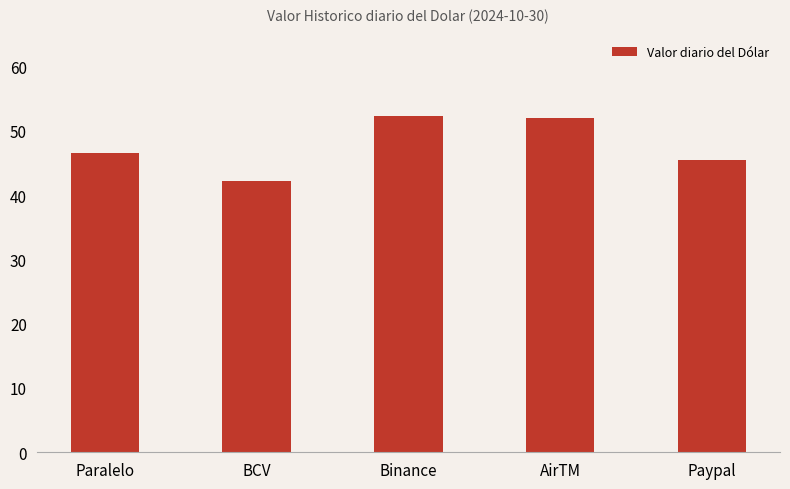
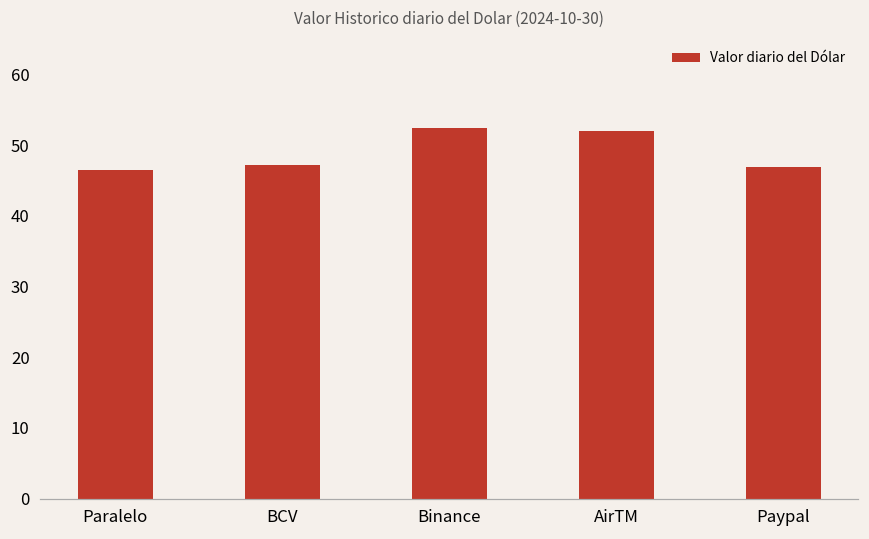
  {
    "Paralelo": 47,
-   "BCV": 42,
+   "BCV": 47,
    "Binance": 52,
    "AirTM": 52,
-   "Paypal": 46
+   "Paypal": 47
  }
